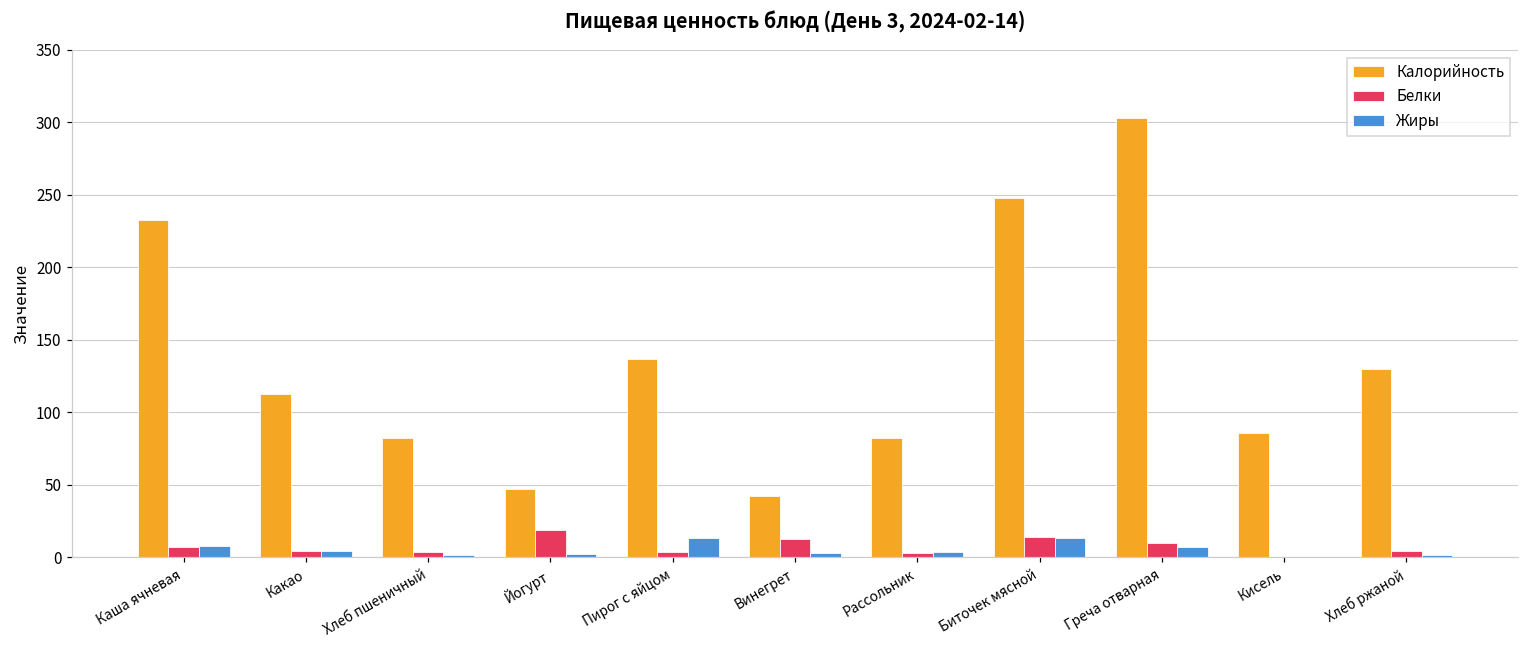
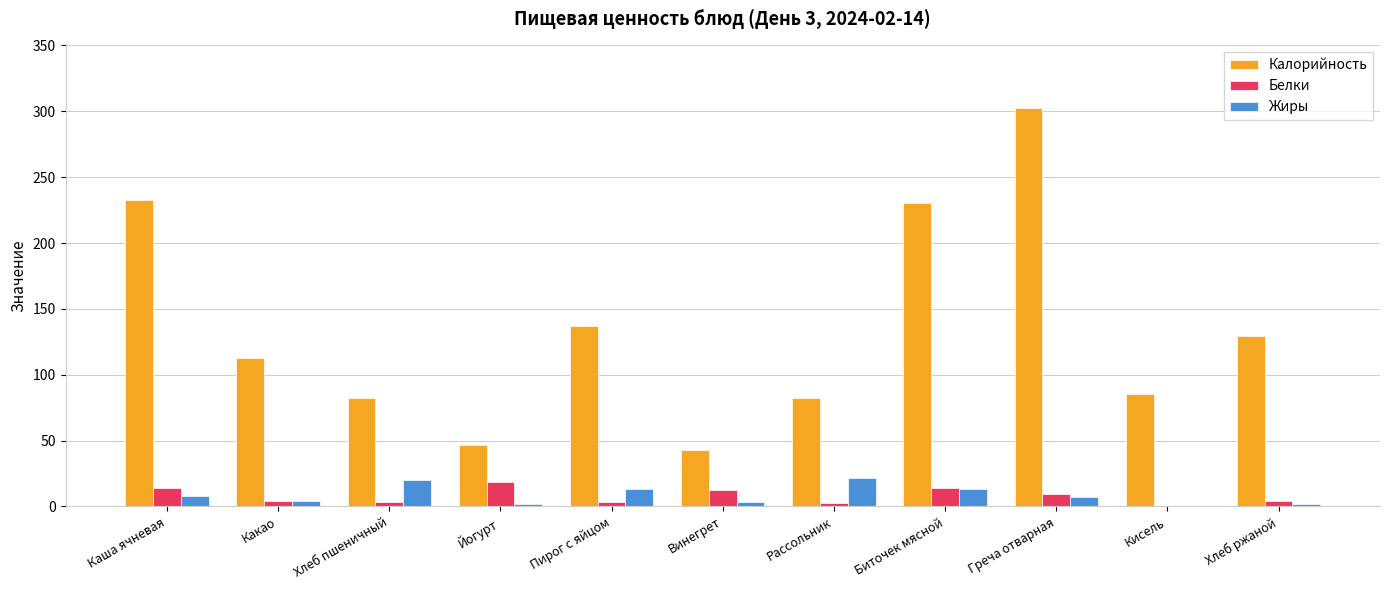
  {
    "Калорийность": {
      "Каша ячневая": 233,
      "Какао": 113,
      "Хлеб пшеничный": 82,
      "Йогурт": 47,
      "Пирог с яйцом": 137,
      "Винегрет": 43,
      "Рассольник": 82,
-     "Биточек мясной": 248,
+     "Биточек мясной": 230,
      "Греча отварная": 303,
      "Кисель": 86,
      "Хлеб ржаной": 130
    },
    "Белки": {
-     "Каша ячневая": 7,
+     "Каша ячневая": 14,
      "Какао": 4,
      "Хлеб пшеничный": 3,
      "Йогурт": 19,
      "Пирог с яйцом": 3,
      "Винегрет": 13,
      "Рассольник": 3,
      "Биточек мясной": 14,
      "Греча отварная": 9,
      "Кисель": 0,
      "Хлеб ржаной": 4
    },
    "Жиры": {
      "Каша ячневая": 8,
      "Какао": 4,
-     "Хлеб пшеничный": 1,
+     "Хлеб пшеничный": 20,
      "Йогурт": 2,
      "Пирог с яйцом": 13,
      "Винегрет": 3,
-     "Рассольник": 4,
+     "Рассольник": 21,
      "Биточек мясной": 13,
      "Греча отварная": 7,
      "Кисель": 0
    }
  }
